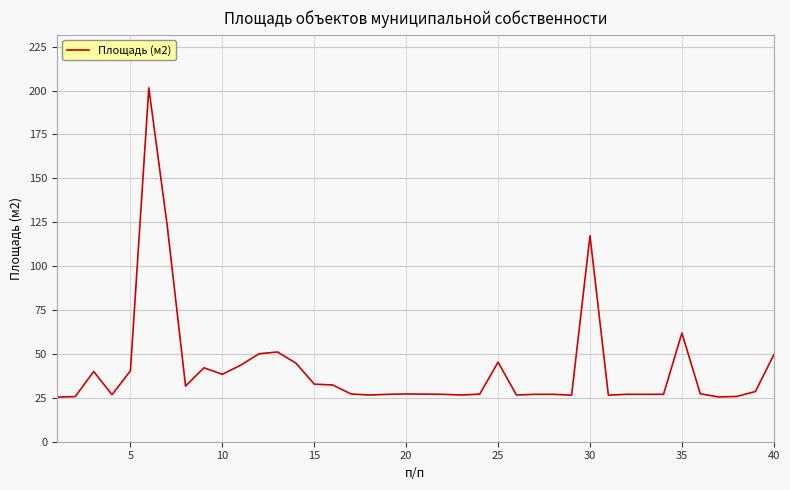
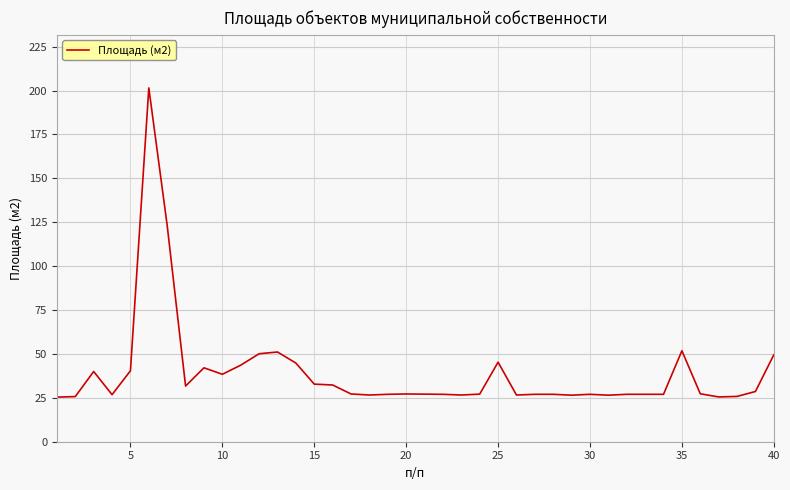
  {
    "5": 40,
    "10": 38,
    "15": 33,
    "20": 27,
    "25": 45,
-   "30": 117,
-   "35": 62,
+   "30": 27,
+   "35": 52,
    "40": 50
  }
